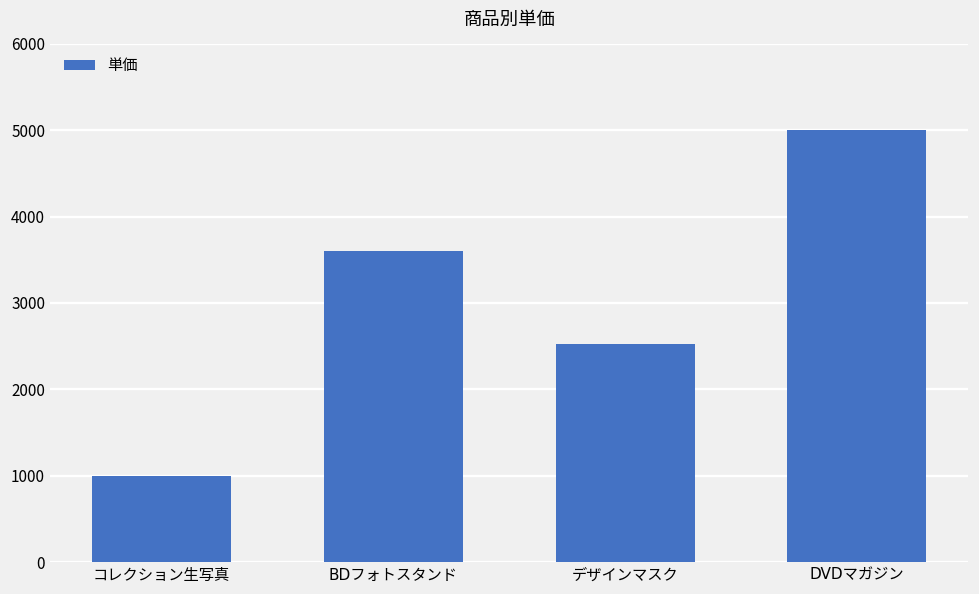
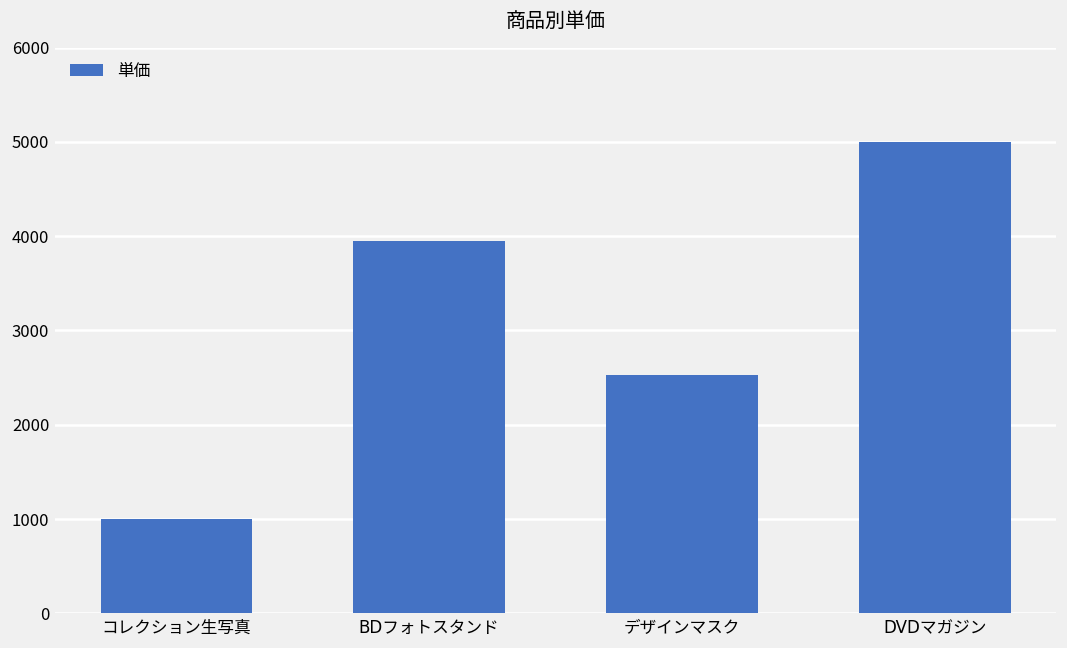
  {
    "コレクション生写真": 1000,
-   "BDフォトスタンド": 3600,
+   "BDフォトスタンド": 3900,
    "デザインマスク": 2500,
    "DVDマガジン": 5000
  }
